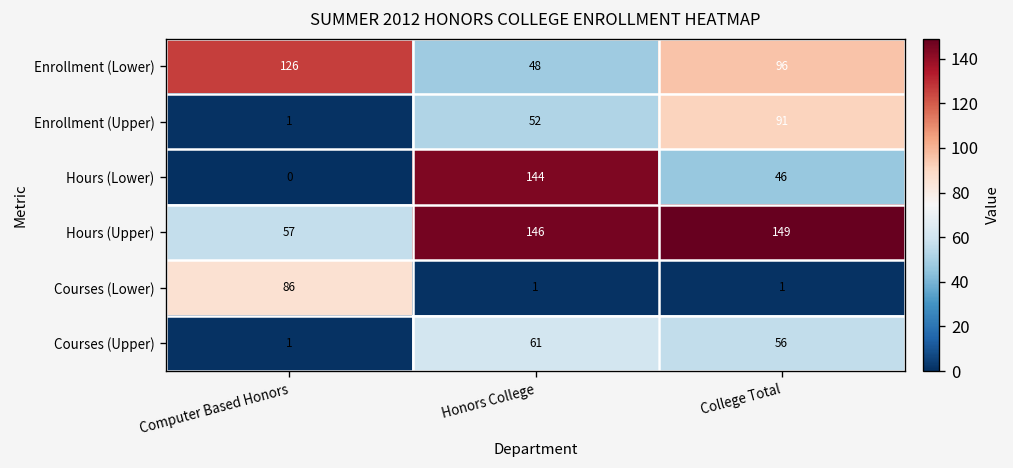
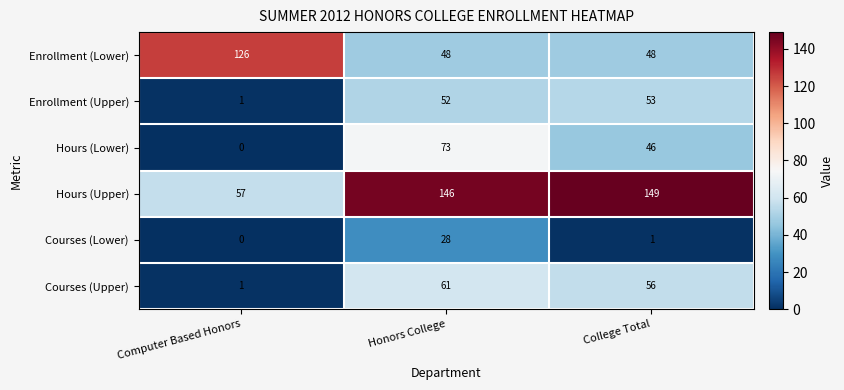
  {
    "Enrollment (Lower)": {
      "Computer Based Honors": 126,
      "Honors College": 48,
-     "College Total": 96
+     "College Total": 48
    },
    "Enrollment (Upper)": {
      "Computer Based Honors": 1,
      "Honors College": 52,
-     "College Total": 91
+     "College Total": 53
    },
    "Hours (Lower)": {
      "Computer Based Honors": 0,
-     "Honors College": 144,
+     "Honors College": 73,
      "College Total": 46
    },
    "Hours (Upper)": {
      "Computer Based Honors": 57,
      "Honors College": 146,
      "College Total": 149
    },
    "Courses (Lower)": {
-     "Computer Based Honors": 86,
-     "Honors College": 1,
+     "Computer Based Honors": 0,
+     "Honors College": 28,
      "College Total": 1
    },
    "Courses (Upper)": {
      "Computer Based Honors": 1,
      "Honors College": 61,
      "College Total": 56
    }
  }
